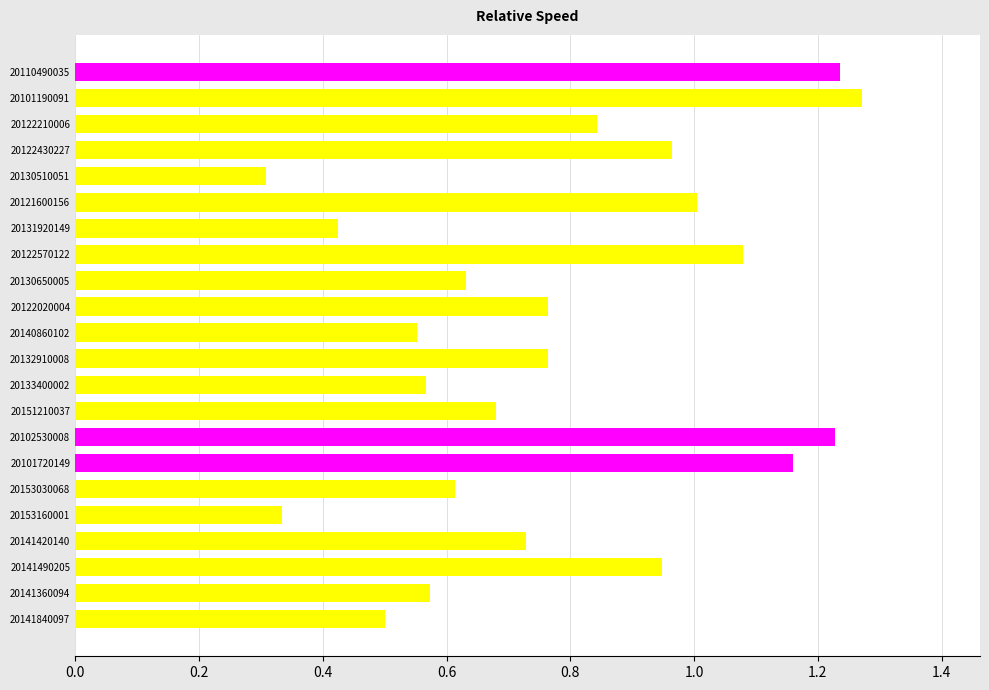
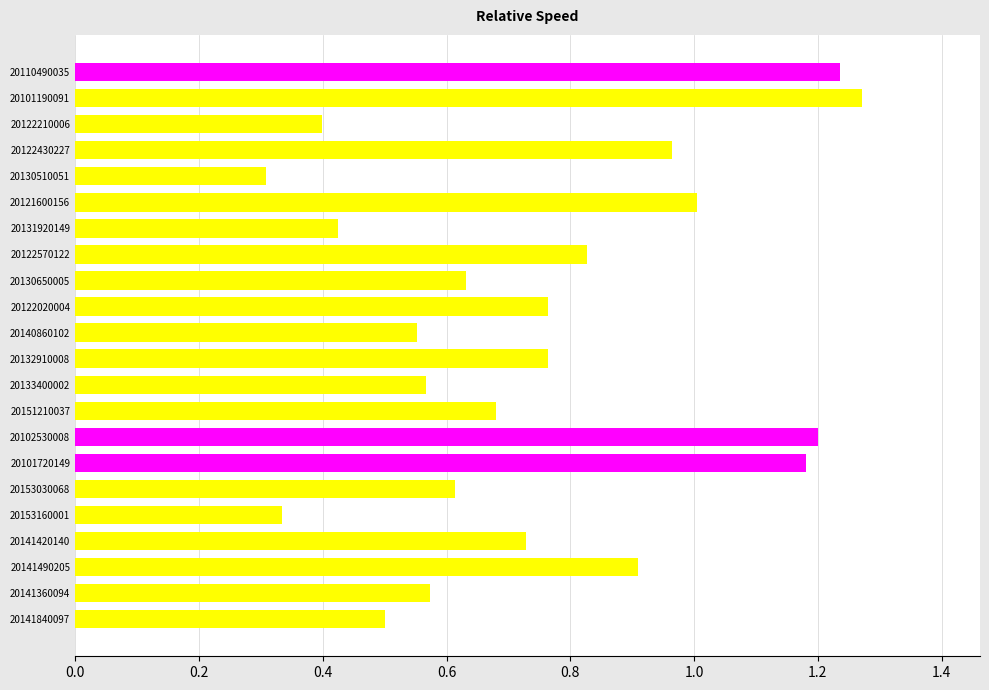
  {
    "20110490035": 1.24,
    "20101190091": 1.27,
-   "20122210006": 0.84,
+   "20122210006": 0.40,
    "20122430227": 0.96,
    "20130510051": 0.31,
    "20121600156": 1.01,
    "20131920149": 0.43,
-   "20122570122": 1.08,
+   "20122570122": 0.83,
    "20130650005": 0.63,
    "20122020004": 0.76,
    "20140860102": 0.55,
    "20132910008": 0.76,
    "20133400002": 0.57,
    "20151210037": 0.68,
-   "20102530008": 1.23,
-   "20101720149": 1.16,
+   "20102530008": 1.20,
+   "20101720149": 1.18,
    "20153030068": 0.61,
    "20153160001": 0.33,
    "20141420140": 0.73,
-   "20141490205": 0.95,
+   "20141490205": 0.91,
    "20141360094": 0.57,
    "20141840097": 0.50
  }
